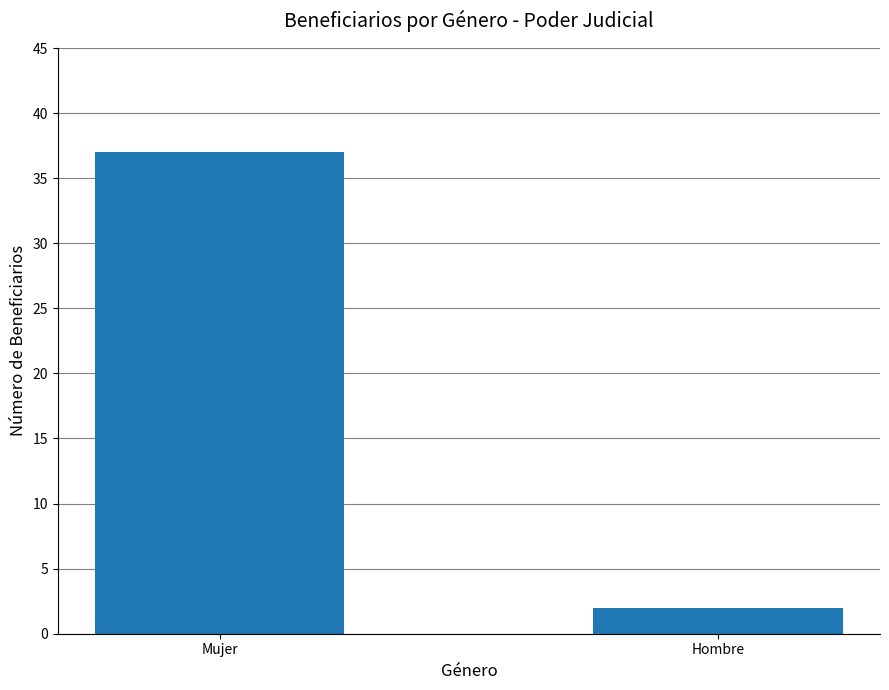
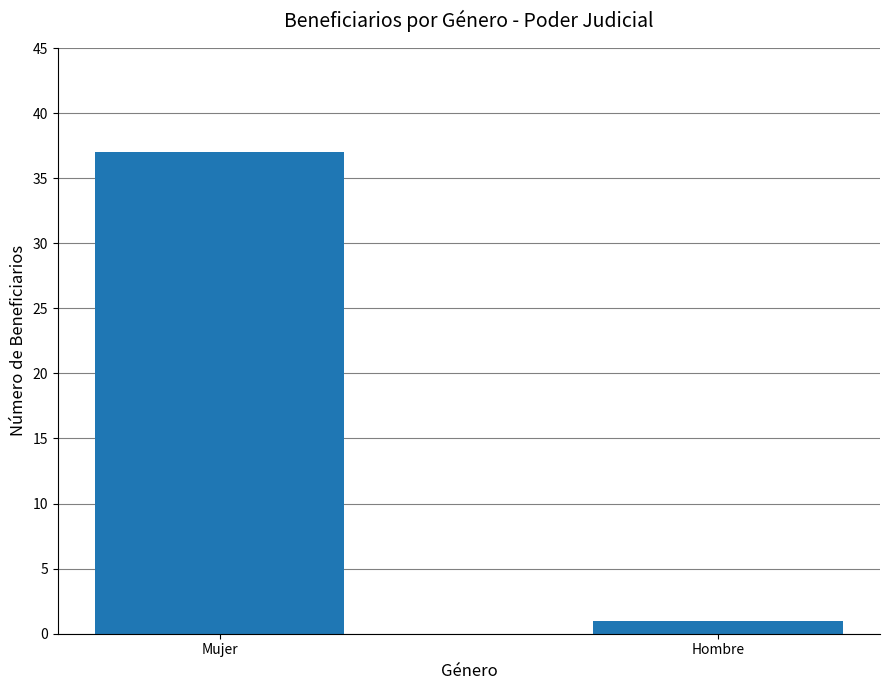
  {
    "Mujer": 37,
-   "Hombre": 2
+   "Hombre": 1
  }
